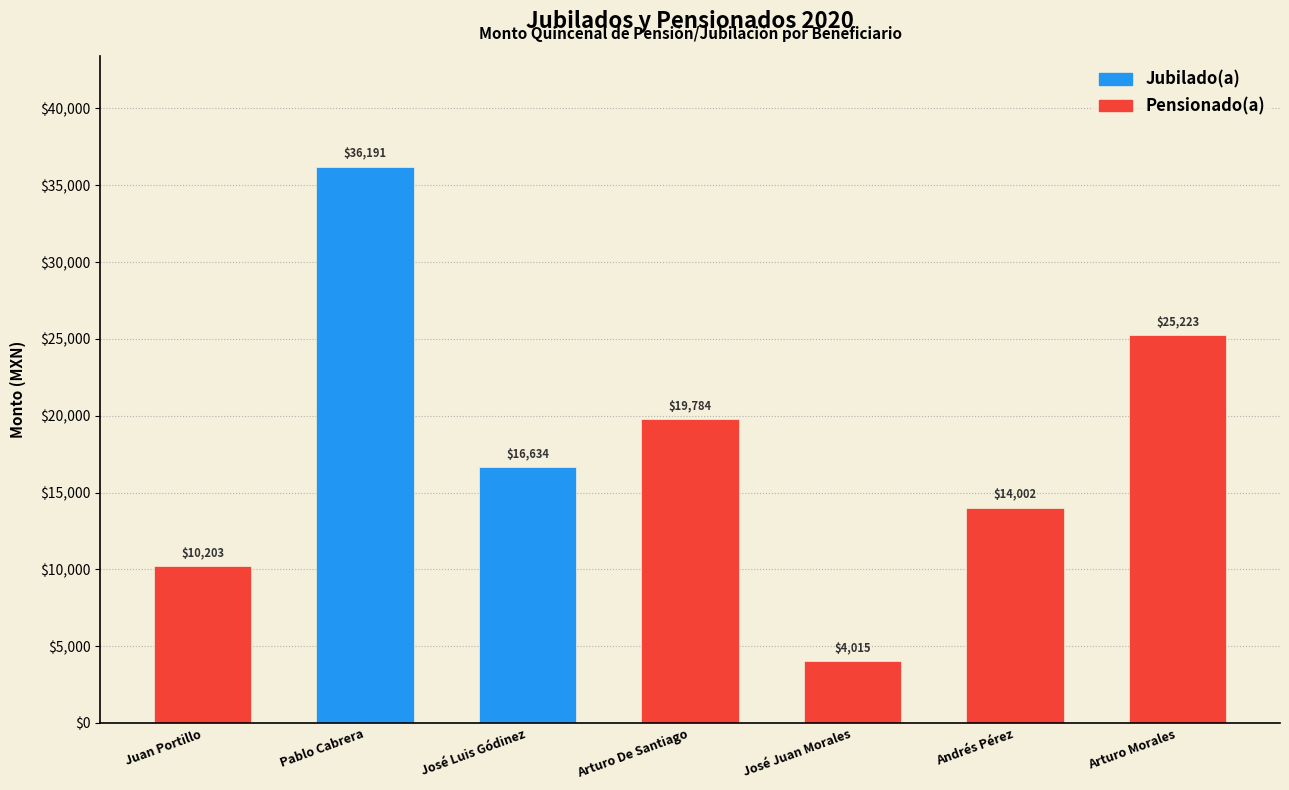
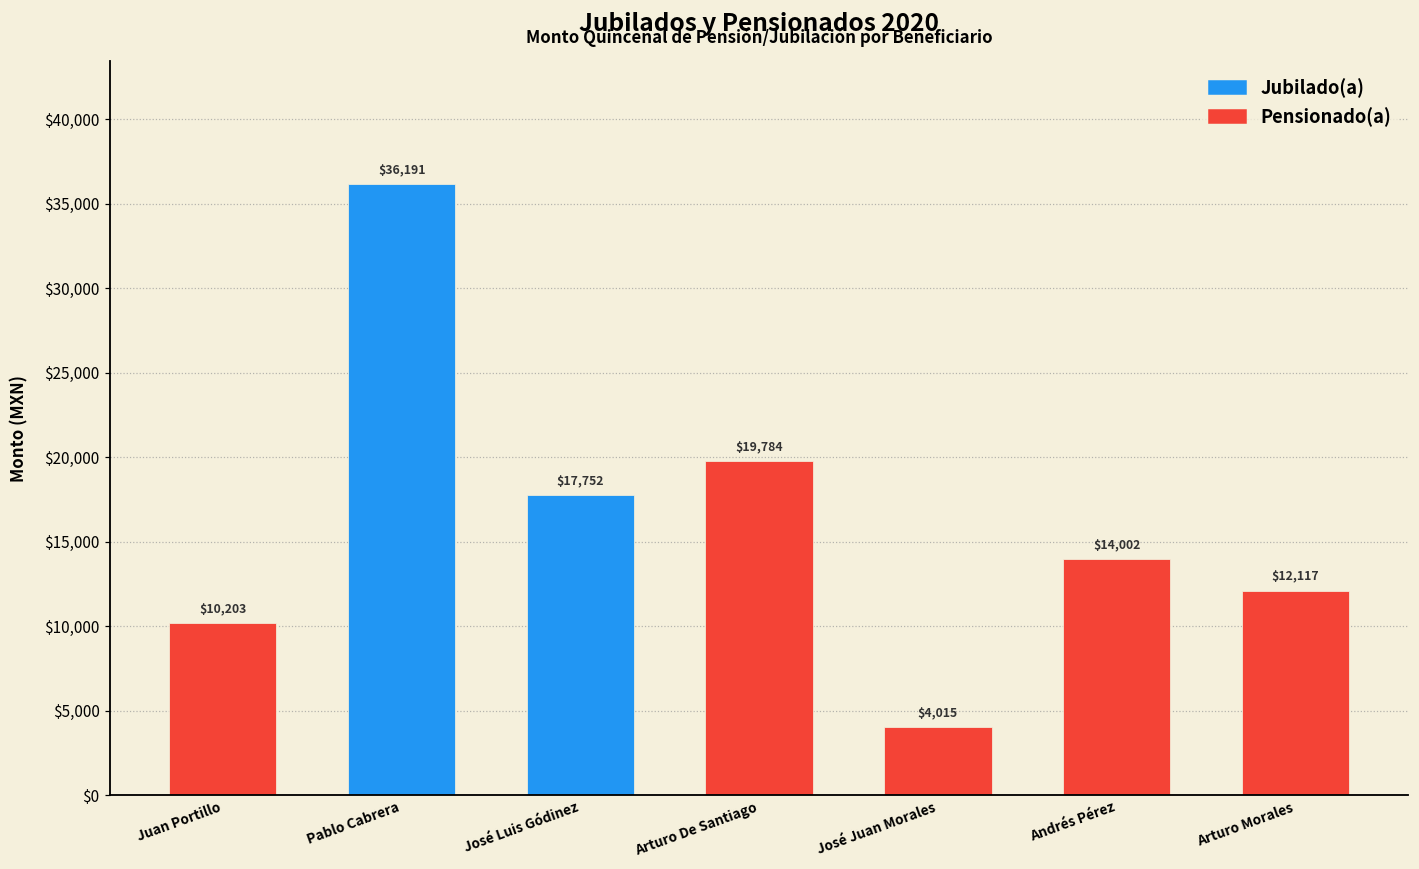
  {
    "Juan Portillo": "$10,203",
    "Pablo Cabrera": "$36,191",
-   "José Luis Gódinez": "$16,634",
+   "José Luis Gódinez": "$17,752",
    "Arturo De Santiago": "$19,784",
    "José Juan Morales": "$4,015",
    "Andrés Pérez": "$14,002",
-   "Arturo Morales": "$25,223"
+   "Arturo Morales": "$12,117"
  }
